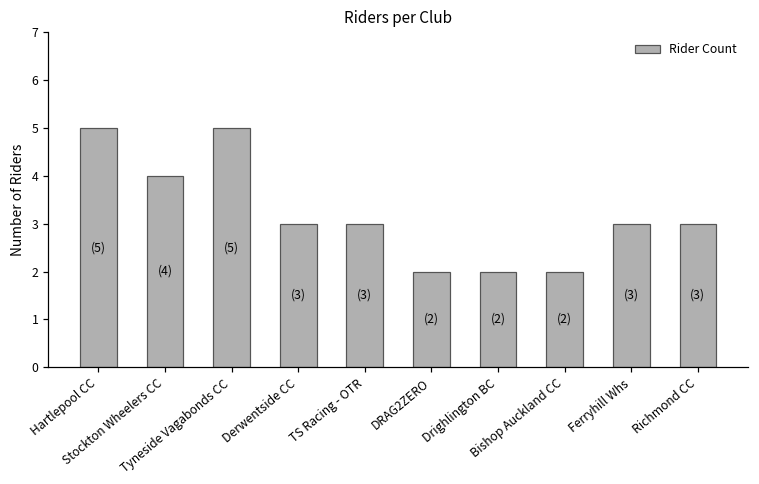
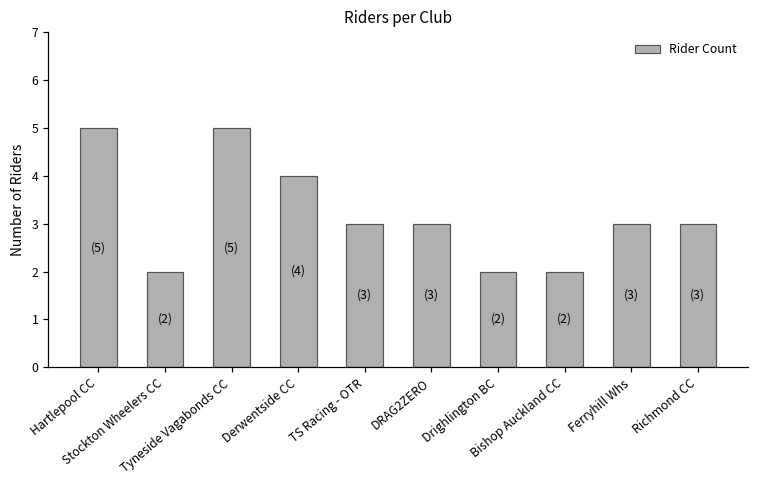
  {
    "Hartlepool CC": "(5)",
-   "Stockton Wheelers CC": "(4)",
+   "Stockton Wheelers CC": "(2)",
    "Tyneside Vagabonds CC": "(5)",
-   "Derwentside CC": "(3)",
+   "Derwentside CC": "(4)",
    "TS Racing - OTR": "(3)",
-   "DRAG2ZERO": "(2)",
+   "DRAG2ZERO": "(3)",
    "Drighlington BC": "(2)",
    "Bishop Auckland CC": "(2)",
    "Ferryhill Whs": "(3)",
    "Richmond CC": "(3)"
  }
